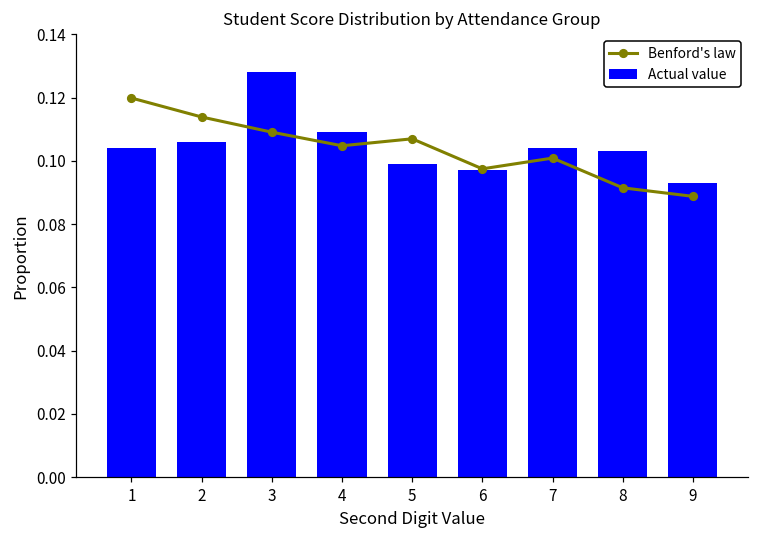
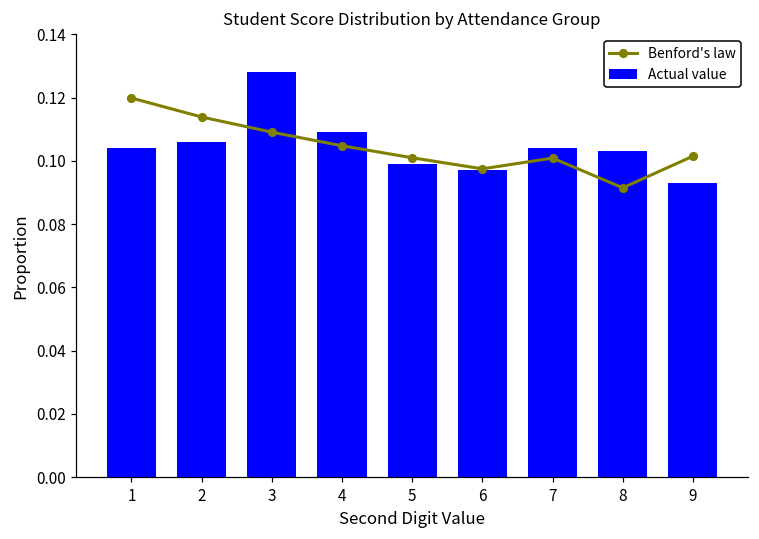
  {
    "Benford's law": {
      "1": 0.120,
      "2": 0.114,
      "3": 0.109,
      "4": 0.105,
-     "5": 0.107,
+     "5": 0.101,
      "6": 0.098,
      "7": 0.101,
      "8": 0.092,
-     "9": 0.089
+     "9": 0.102
    },
    "Actual value": {
      "1": 0.104,
      "2": 0.106,
      "3": 0.128,
      "4": 0.109,
      "5": 0.099,
      "6": 0.097,
      "7": 0.104,
      "8": 0.103,
      "9": 0.093
    }
  }
